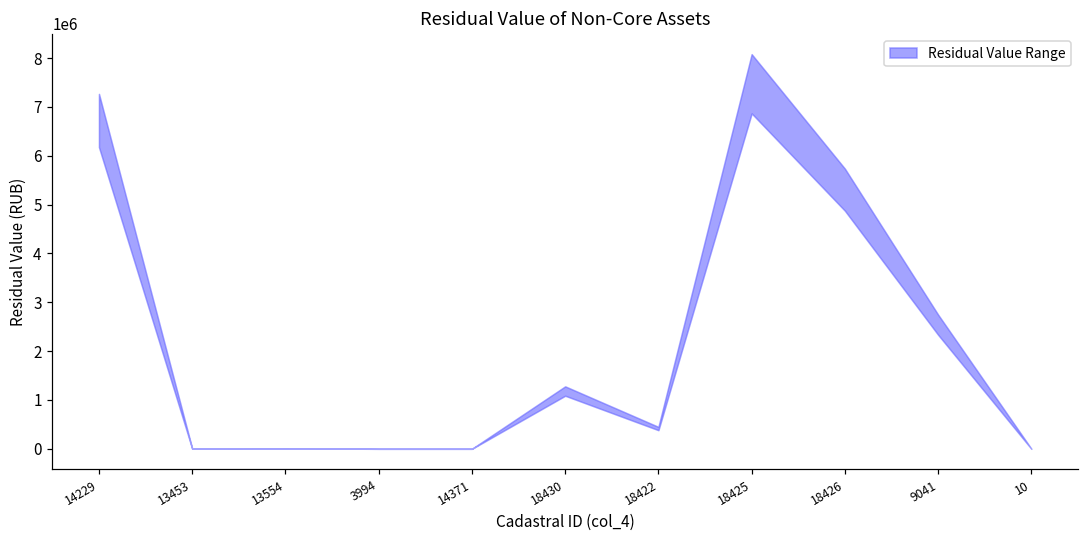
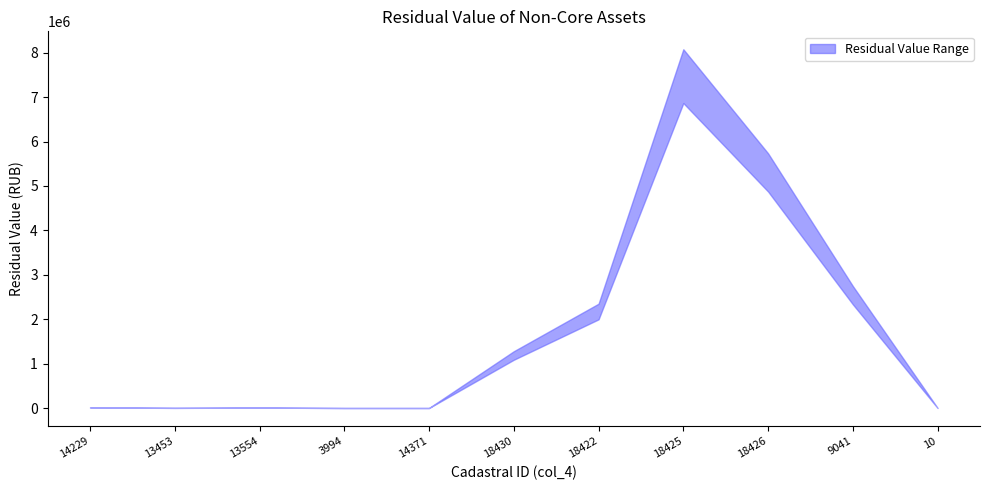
  {
-   "14229": 7300000,
-   "18422": 400000
+   "14229": 0,
+   "18422": 2300000
  }
